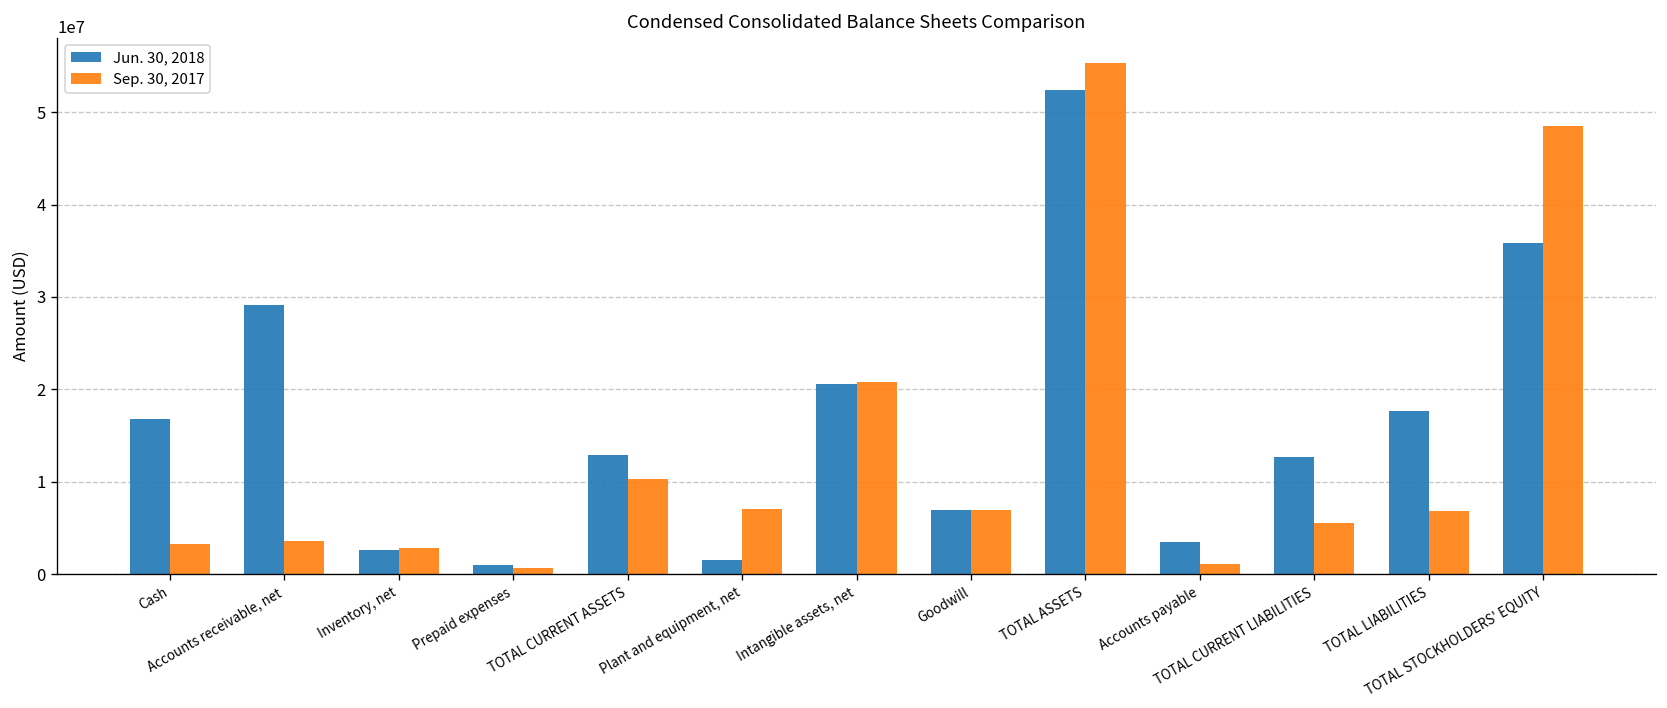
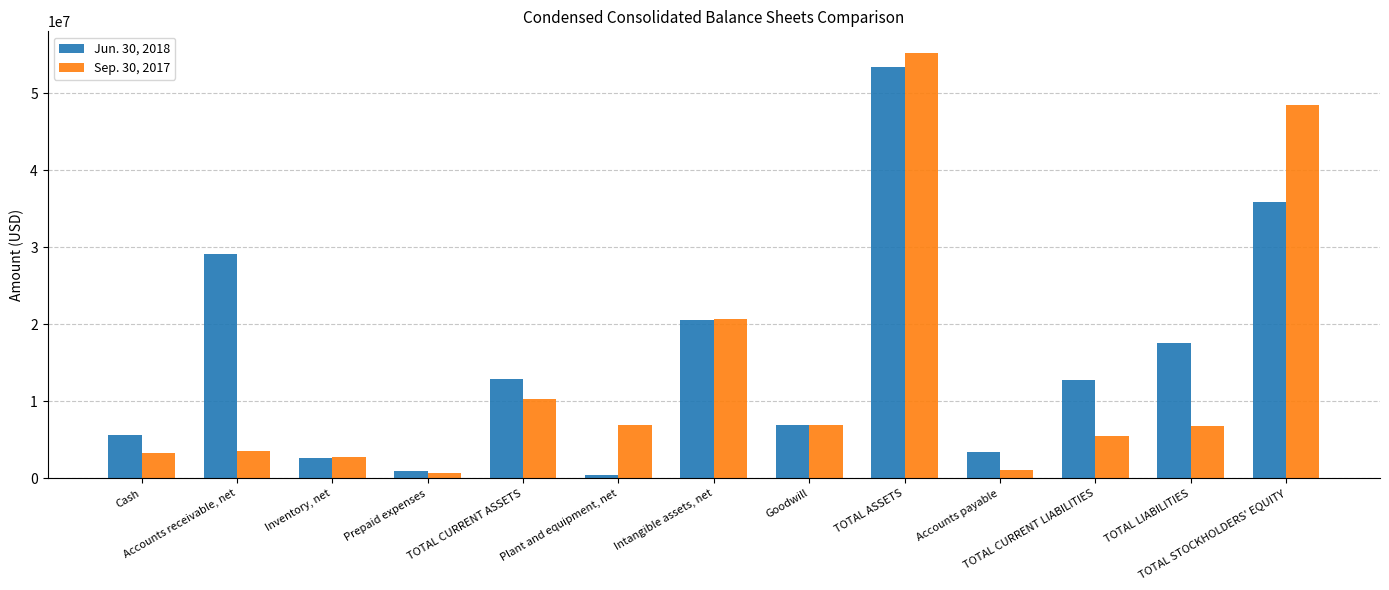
  {
    "Jun. 30, 2018": {
-     "Cash": 17000000,
+     "Cash": 6000000,
      "Accounts receivable, net": 29000000,
      "Inventory, net": 3000000,
      "Prepaid expenses": 1000000,
      "TOTAL CURRENT ASSETS": 13000000,
-     "Plant and equipment, net": 2000000,
+     "Plant and equipment, net": 0,
      "Intangible assets, net": 21000000,
      "Goodwill": 7000000,
-     "TOTAL ASSETS": 52000000,
+     "TOTAL ASSETS": 53000000,
      "Accounts payable": 3000000,
      "TOTAL CURRENT LIABILITIES": 13000000,
      "TOTAL LIABILITIES": 18000000,
      "TOTAL STOCKHOLDERS' EQUITY": 36000000
    },
    "Sep. 30, 2017": {
      "Cash": 3000000,
      "Accounts receivable, net": 4000000,
      "Inventory, net": 3000000,
      "Prepaid expenses": 1000000,
      "TOTAL CURRENT ASSETS": 10000000,
      "Plant and equipment, net": 7000000,
      "Intangible assets, net": 21000000,
      "Goodwill": 7000000,
      "TOTAL ASSETS": 55000000,
      "Accounts payable": 1000000,
      "TOTAL CURRENT LIABILITIES": 5000000,
      "TOTAL LIABILITIES": 7000000,
      "TOTAL STOCKHOLDERS' EQUITY": 48000000
    }
  }
